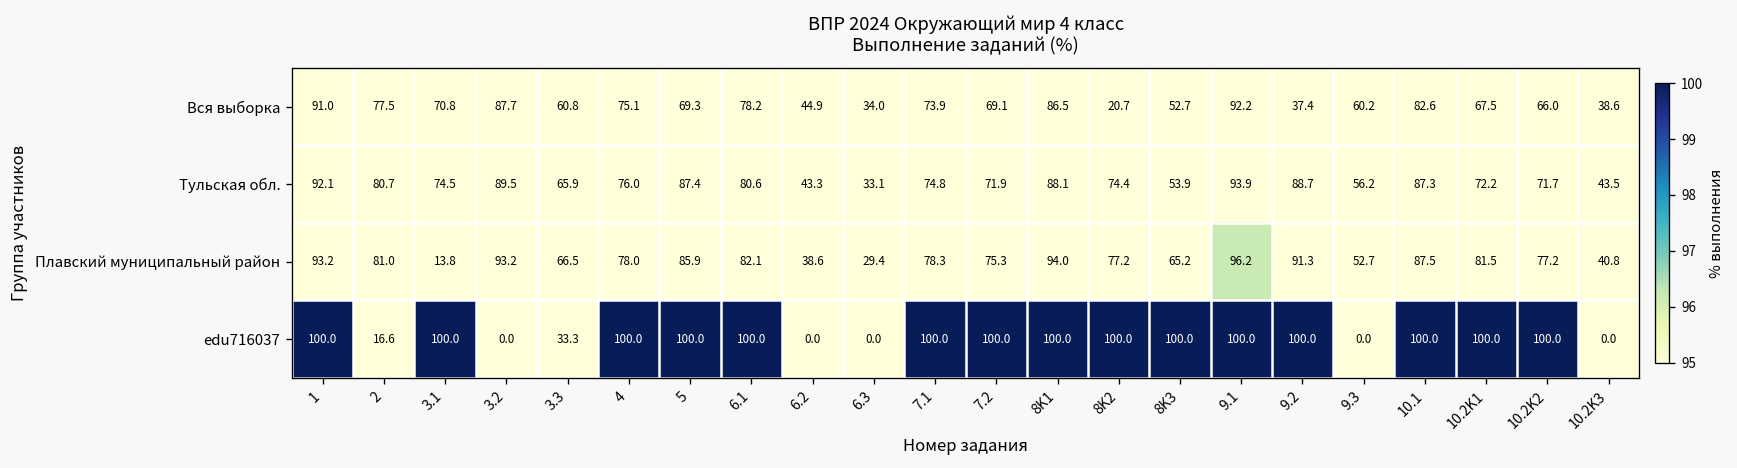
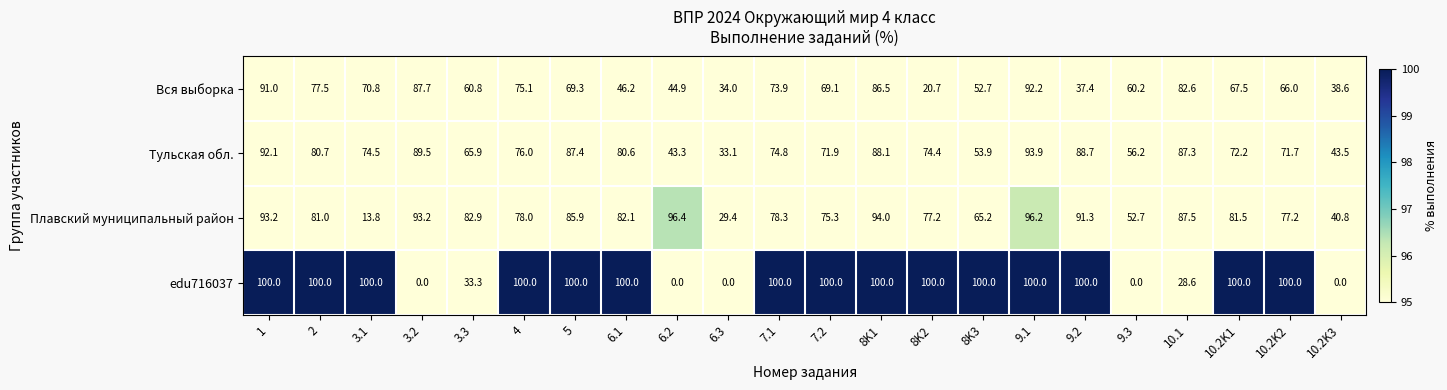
  {
    "Вся выборка": {
      "1": 91.0,
      "2": 77.5,
      "3.1": 70.8,
      "3.2": 87.7,
      "3.3": 60.8,
      "4": 75.1,
      "5": 69.3,
-     "6.1": 78.2,
+     "6.1": 46.2,
      "6.2": 44.9,
      "6.3": 34.0,
      "7.1": 73.9,
      "7.2": 69.1,
      "8K1": 86.5,
      "8K2": 20.7,
      "8K3": 52.7,
      "9.1": 92.2,
      "9.2": 37.4,
      "9.3": 60.2,
      "10.1": 82.6,
      "10.2K1": 67.5,
      "10.2K2": 66.0,
      "10.2K3": 38.6
    },
    "Тульская обл.": {
      "1": 92.1,
      "2": 80.7,
      "3.1": 74.5,
      "3.2": 89.5,
      "3.3": 65.9,
      "4": 76.0,
      "5": 87.4,
      "6.1": 80.6,
      "6.2": 43.3,
      "6.3": 33.1,
      "7.1": 74.8,
      "7.2": 71.9,
      "8K1": 88.1,
      "8K2": 74.4,
      "8K3": 53.9,
      "9.1": 93.9,
      "9.2": 88.7,
      "9.3": 56.2,
      "10.1": 87.3,
      "10.2K1": 72.2,
      "10.2K2": 71.7,
      "10.2K3": 43.5
    },
    "Плавский муниципальный район": {
      "1": 93.2,
      "2": 81.0,
      "3.1": 13.8,
      "3.2": 93.2,
-     "3.3": 66.5,
+     "3.3": 82.9,
      "4": 78.0,
      "5": 85.9,
      "6.1": 82.1,
-     "6.2": 38.6,
+     "6.2": 96.4,
      "6.3": 29.4,
      "7.1": 78.3,
      "7.2": 75.3,
      "8K1": 94.0,
      "8K2": 77.2,
      "8K3": 65.2,
      "9.1": 96.2,
      "9.2": 91.3,
      "9.3": 52.7,
      "10.1": 87.5,
      "10.2K1": 81.5,
      "10.2K2": 77.2,
      "10.2K3": 40.8
    },
    "edu716037": {
      "1": 100.0,
-     "2": 16.6,
+     "2": 100.0,
      "3.1": 100.0,
      "3.2": 0.0,
      "3.3": 33.3,
      "4": 100.0,
      "5": 100.0,
      "6.1": 100.0,
      "6.2": 0.0,
      "6.3": 0.0,
      "7.1": 100.0,
      "7.2": 100.0,
      "8K1": 100.0,
      "8K2": 100.0,
      "8K3": 100.0,
      "9.1": 100.0,
      "9.2": 100.0,
      "9.3": 0.0,
-     "10.1": 100.0,
+     "10.1": 28.6,
      "10.2K1": 100.0,
      "10.2K2": 100.0,
      "10.2K3": 0.0
    }
  }
